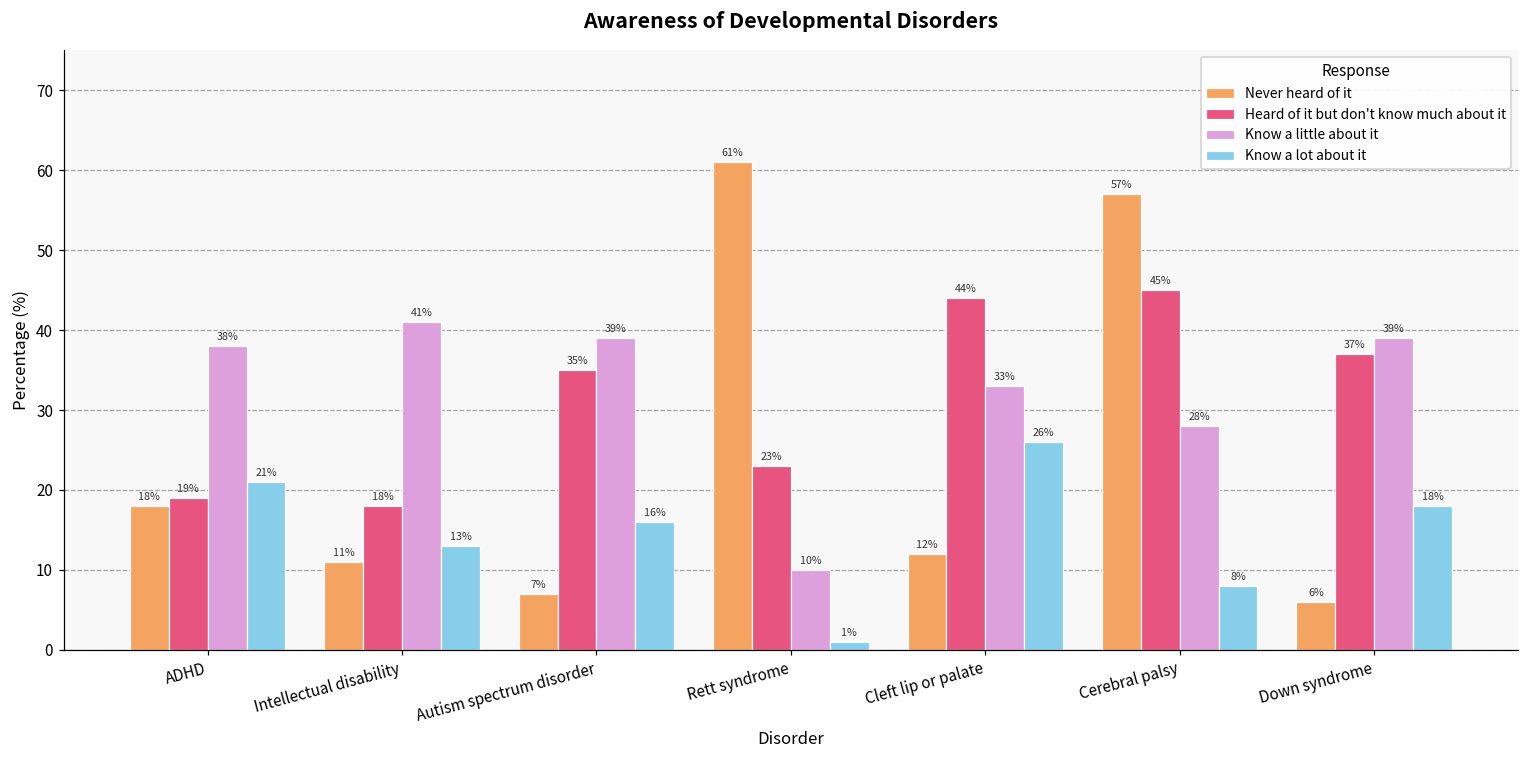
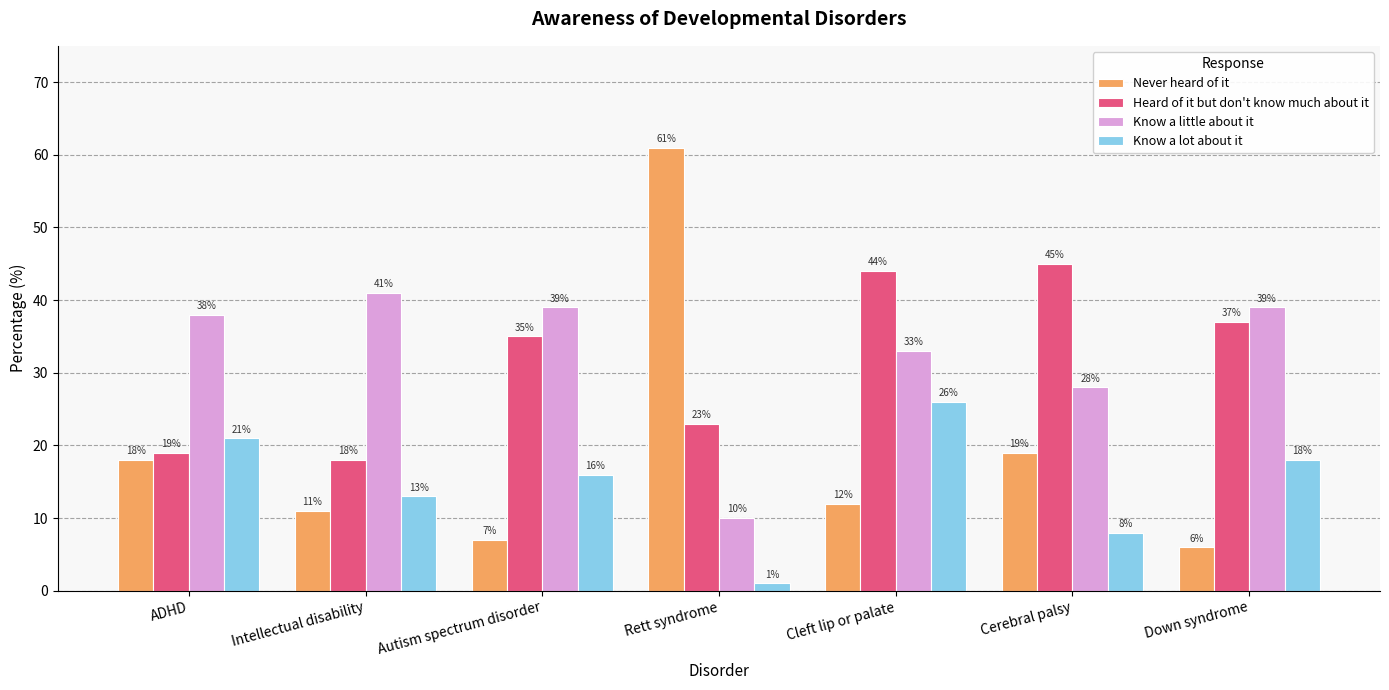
  {
    "Never heard of it": {
      "ADHD": "18%",
      "Intellectual disability": "11%",
      "Autism spectrum disorder": "7%",
      "Rett syndrome": "61%",
      "Cleft lip or palate": "12%",
-     "Cerebral palsy": "57%",
+     "Cerebral palsy": "19%",
      "Down syndrome": "6%"
    },
    "Heard of it but don't know much about it": {
      "ADHD": "19%",
      "Intellectual disability": "18%",
      "Autism spectrum disorder": "35%",
      "Rett syndrome": "23%",
      "Cleft lip or palate": "44%",
      "Cerebral palsy": "45%",
      "Down syndrome": "37%"
    },
    "Know a little about it": {
      "ADHD": "38%",
      "Intellectual disability": "41%",
      "Autism spectrum disorder": "39%",
      "Rett syndrome": "10%",
      "Cleft lip or palate": "33%",
      "Cerebral palsy": "28%",
      "Down syndrome": "39%"
    },
    "Know a lot about it": {
      "ADHD": "21%",
      "Intellectual disability": "13%",
      "Autism spectrum disorder": "16%",
      "Rett syndrome": "1%",
      "Cleft lip or palate": "26%",
      "Cerebral palsy": "8%",
      "Down syndrome": "18%"
    }
  }
